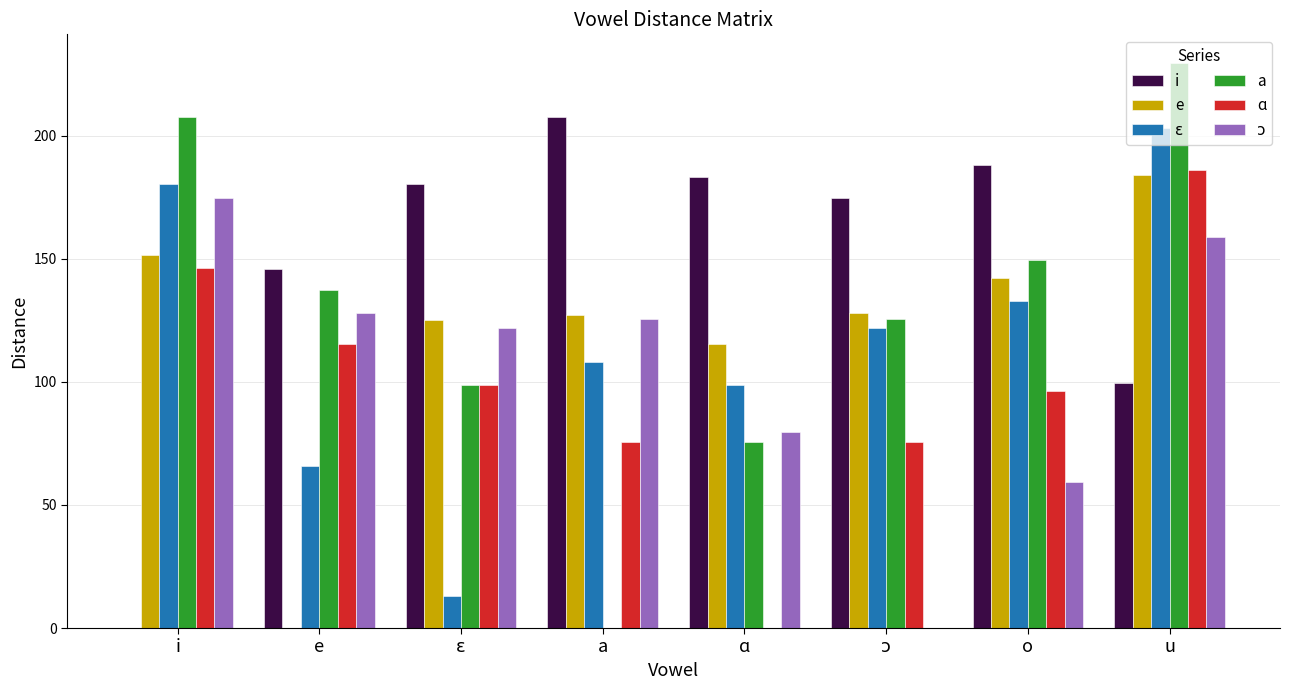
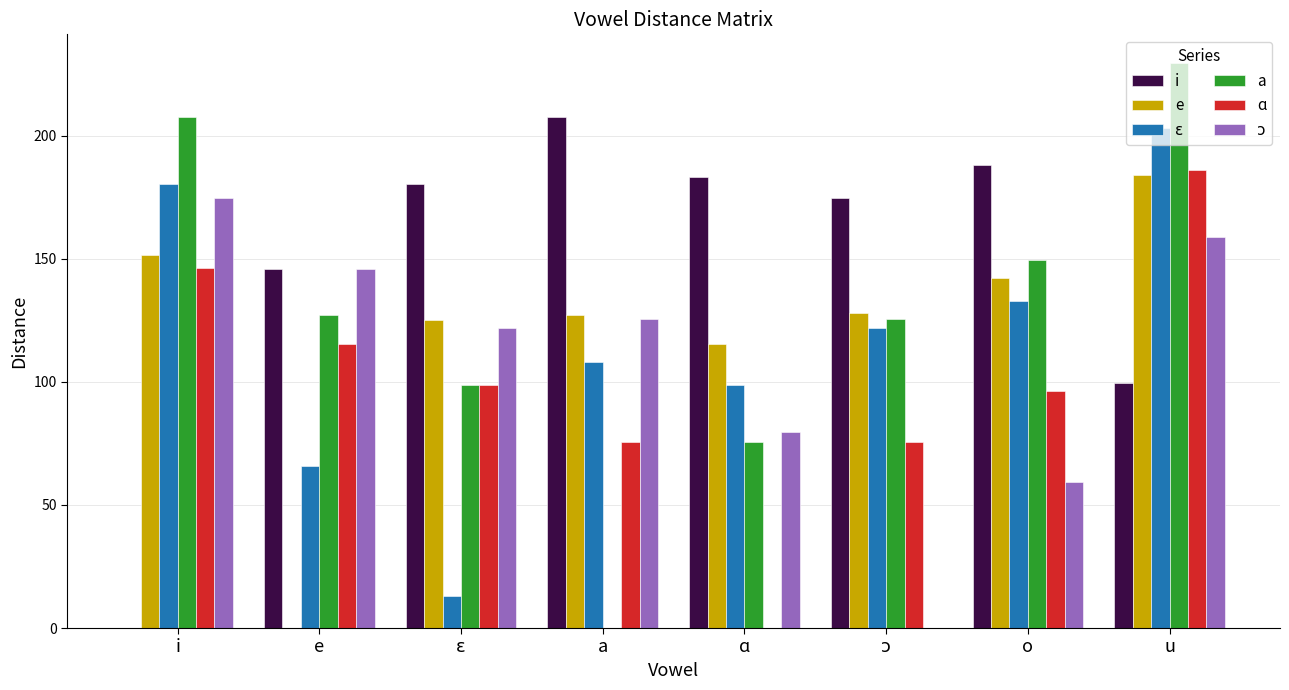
  {
    "i": {
      "i": 0,
      "e": 146,
      "ɛ": 180,
      "a": 207,
      "ɑ": 183,
      "ɔ": 175,
      "o": 188,
      "u": 100
    },
    "e": {
      "i": 152,
      "e": 0,
      "ɛ": 125,
      "a": 127,
      "ɑ": 115,
      "ɔ": 128,
      "o": 142,
      "u": 184
    },
    "ɛ": {
      "i": 180,
      "e": 66,
      "ɛ": 13,
      "a": 108,
      "ɑ": 99,
      "ɔ": 122,
      "o": 133
    },
    "a": {
      "i": 207,
-     "e": 137,
+     "e": 127,
      "ɛ": 99,
      "a": 0,
      "ɑ": 75,
      "ɔ": 126,
      "o": 150
    },
    "ɑ": {
      "i": 146,
      "e": 115,
      "ɛ": 99,
      "a": 75,
      "ɑ": 0,
      "ɔ": 76,
      "o": 96,
      "u": 186
    },
    "ɔ": {
      "i": 175,
-     "e": 128,
+     "e": 146,
      "ɛ": 122,
      "a": 126,
      "ɑ": 80,
      "ɔ": 0,
      "o": 59,
      "u": 159
    }
  }
